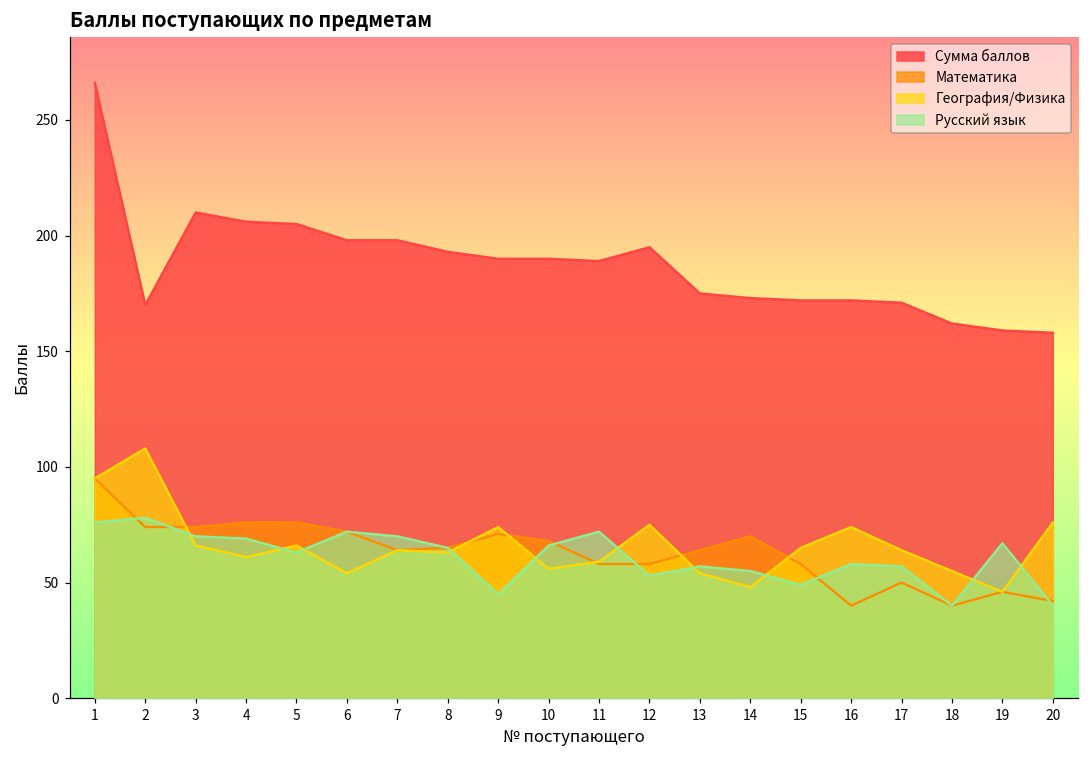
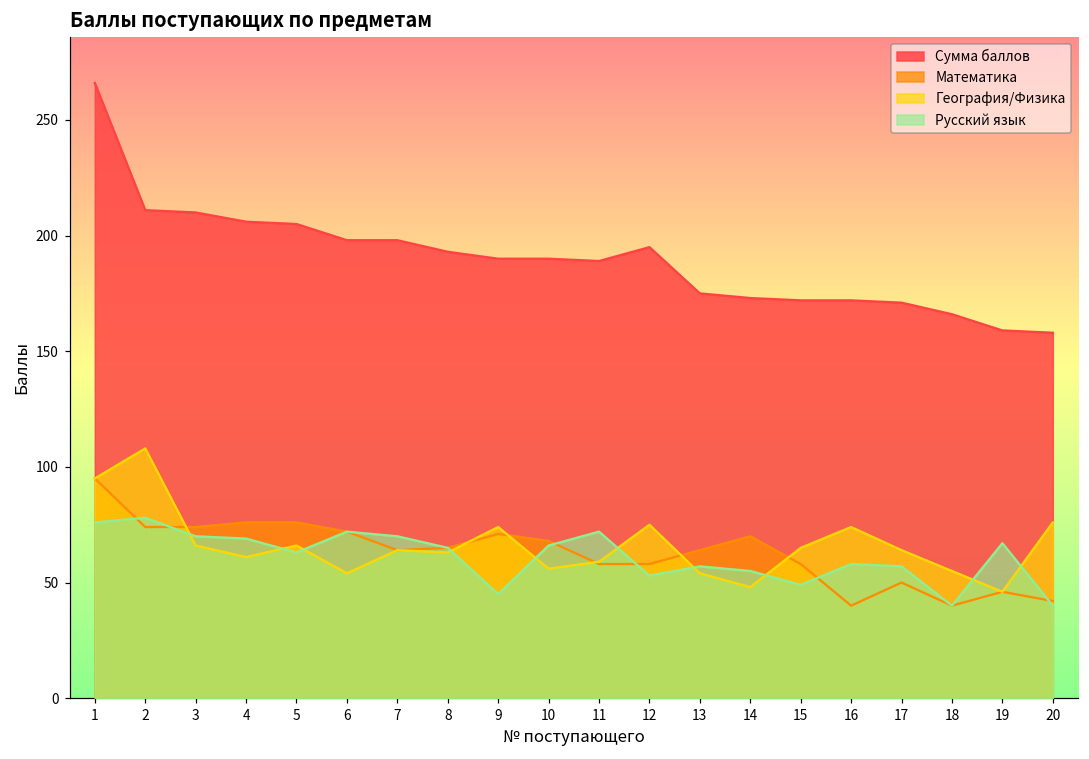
  {
    "Сумма баллов": {
      "1": 266,
-     "2": 170,
+     "2": 211,
      "3": 210,
      "4": 206,
      "5": 205,
      "6": 198,
      "7": 198,
      "8": 193,
      "9": 190,
      "10": 190,
      "11": 189,
      "12": 195,
      "13": 175,
      "14": 173,
      "15": 172,
      "16": 172,
      "17": 171,
-     "18": 162,
+     "18": 166,
      "19": 159,
      "20": 158
    },
    "Математика": {
      "2": 74,
      "3": 74,
      "4": 76,
      "5": 76,
      "9": 71,
      "10": 68,
      "12": 58,
      "13": 64,
      "14": 70,
      "15": 58,
      "16": 40,
      "17": 50,
      "20": 42
    },
    "География/Физика": {
      "2": 108,
      "3": 66,
      "4": 61,
      "5": 66,
      "6": 54,
      "8": 63,
      "9": 74,
      "10": 56,
      "12": 75,
      "13": 54,
      "14": 48,
      "15": 65,
      "16": 74,
      "17": 64,
      "18": 55,
      "20": 76
    },
    "Русский язык": {
      "1": 76,
      "2": 78,
      "3": 70,
      "4": 69,
      "5": 63,
      "7": 70,
      "9": 45,
      "10": 66,
      "11": 72,
      "12": 53,
      "13": 57,
      "14": 55,
      "15": 49,
      "16": 58,
      "17": 57,
      "19": 67,
      "20": 40
    }
  }
